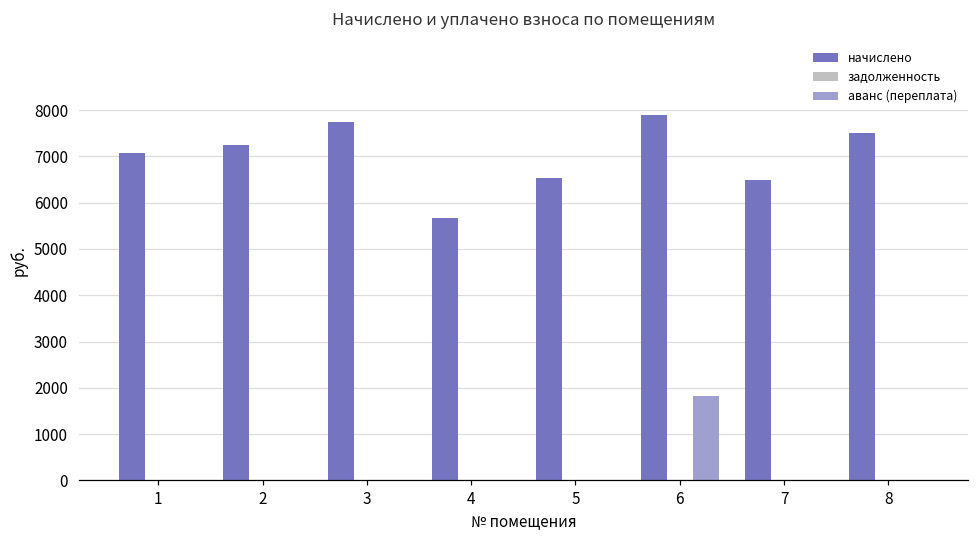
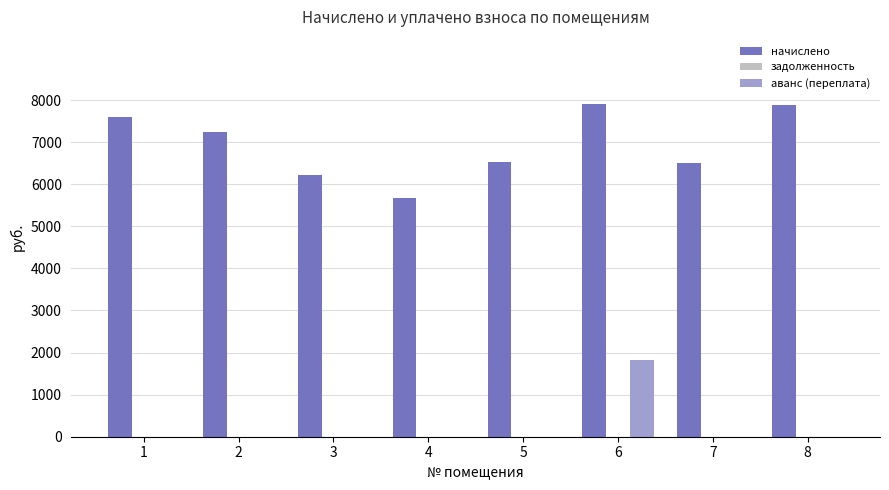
  {
    "начислено": {
-     "1": 7100,
+     "1": 7600,
      "2": 7200,
-     "3": 7700,
+     "3": 6200,
      "4": 5700,
      "5": 6500,
      "6": 7900,
      "7": 6500,
-     "8": 7500
+     "8": 7900
    }
  }
